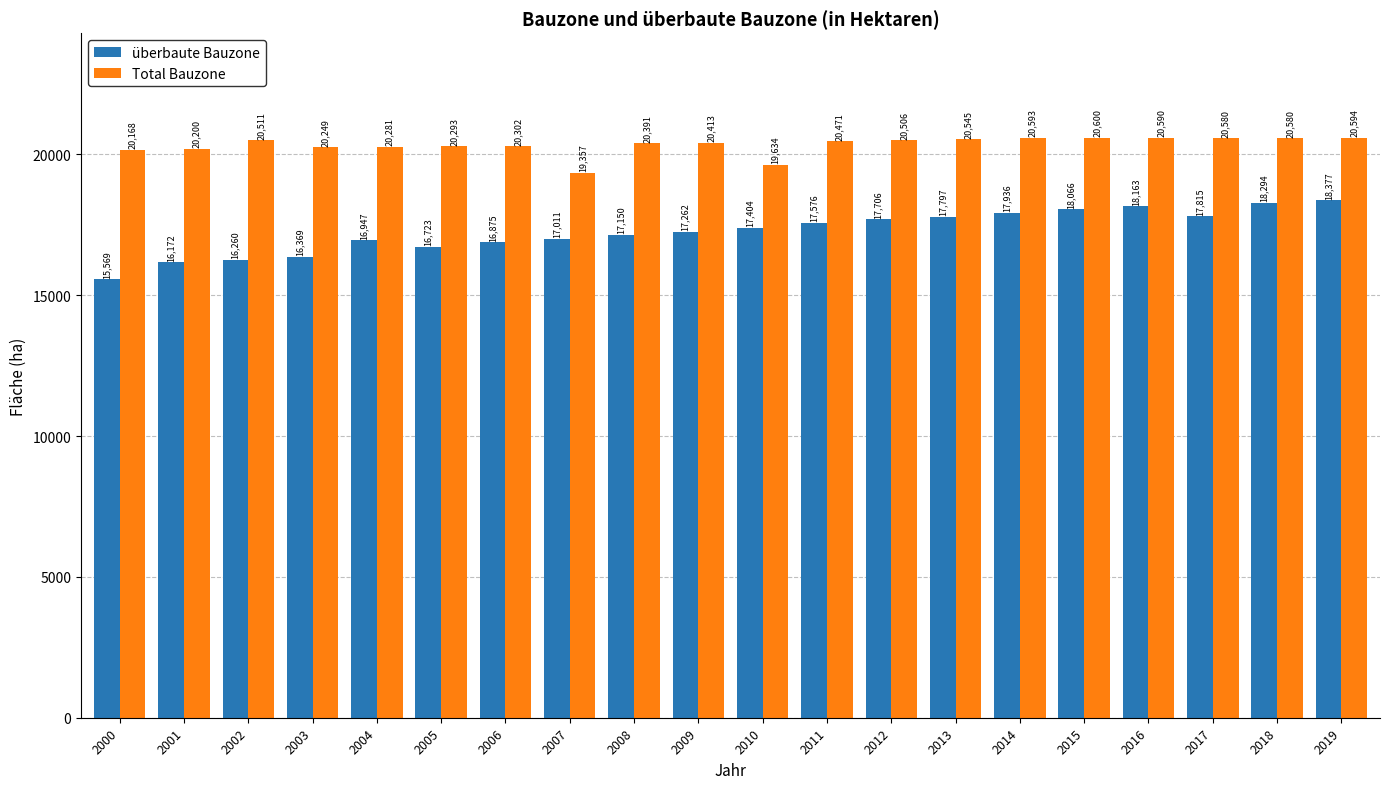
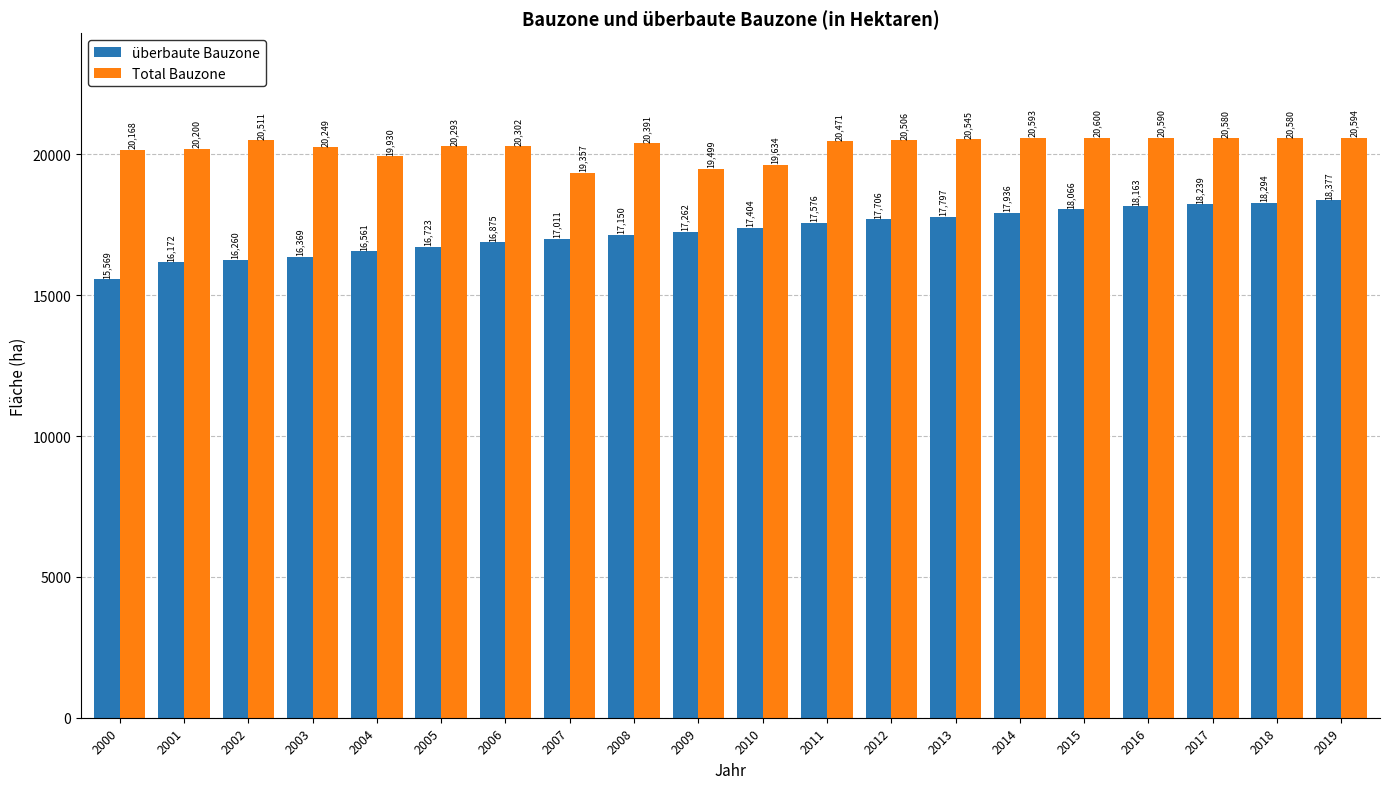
  {
    "überbaute Bauzone": {
      "2000": "15,569",
      "2001": "16,172",
      "2002": "16,260",
      "2003": "16,369",
-     "2004": "16,947",
+     "2004": "16,561",
      "2005": "16,723",
      "2006": "16,875",
      "2007": "17,011",
      "2008": "17,150",
      "2009": "17,262",
      "2010": "17,404",
      "2011": "17,576",
      "2012": "17,706",
      "2013": "17,797",
      "2014": "17,936",
      "2015": "18,066",
      "2016": "18,163",
-     "2017": "17,815",
+     "2017": "18,239",
      "2018": "18,294",
      "2019": "18,377"
    },
    "Total Bauzone": {
      "2000": "20,168",
      "2001": "20,200",
      "2002": "20,511",
      "2003": "20,249",
-     "2004": "20,281",
+     "2004": "19,930",
      "2005": "20,293",
      "2006": "20,302",
      "2007": "19,357",
      "2008": "20,391",
-     "2009": "20,413",
+     "2009": "19,499",
      "2010": "19,634",
      "2011": "20,471",
      "2012": "20,506",
      "2013": "20,545",
      "2014": "20,593",
      "2015": "20,600",
      "2016": "20,590",
      "2017": "20,580",
      "2018": "20,580",
      "2019": "20,594"
    }
  }
